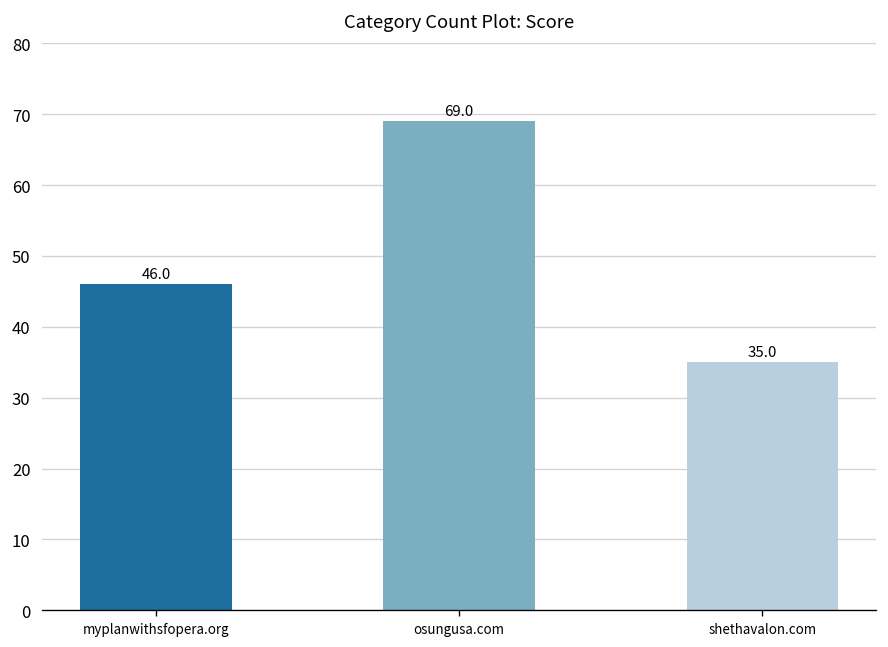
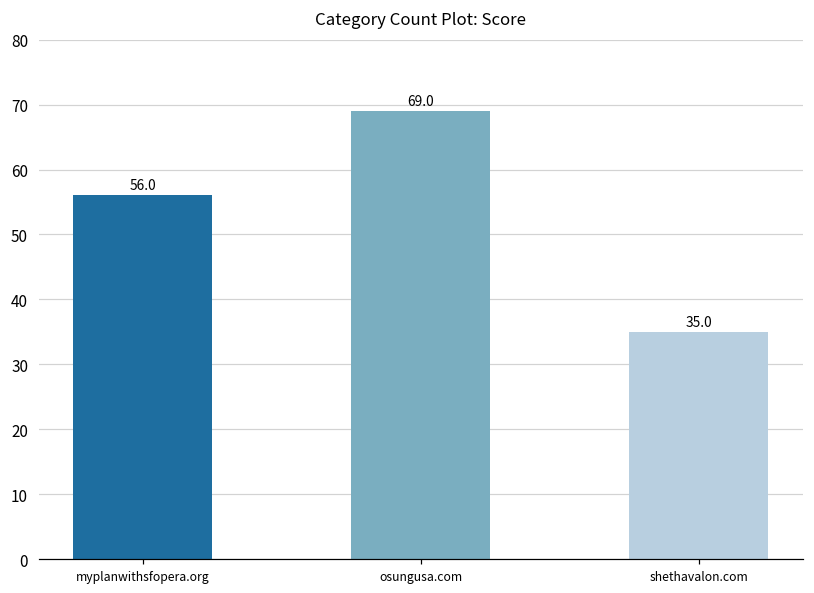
  {
-   "myplanwithsfopera.org": 46.0,
+   "myplanwithsfopera.org": 56.0,
    "osungusa.com": 69.0,
    "shethavalon.com": 35.0
  }
